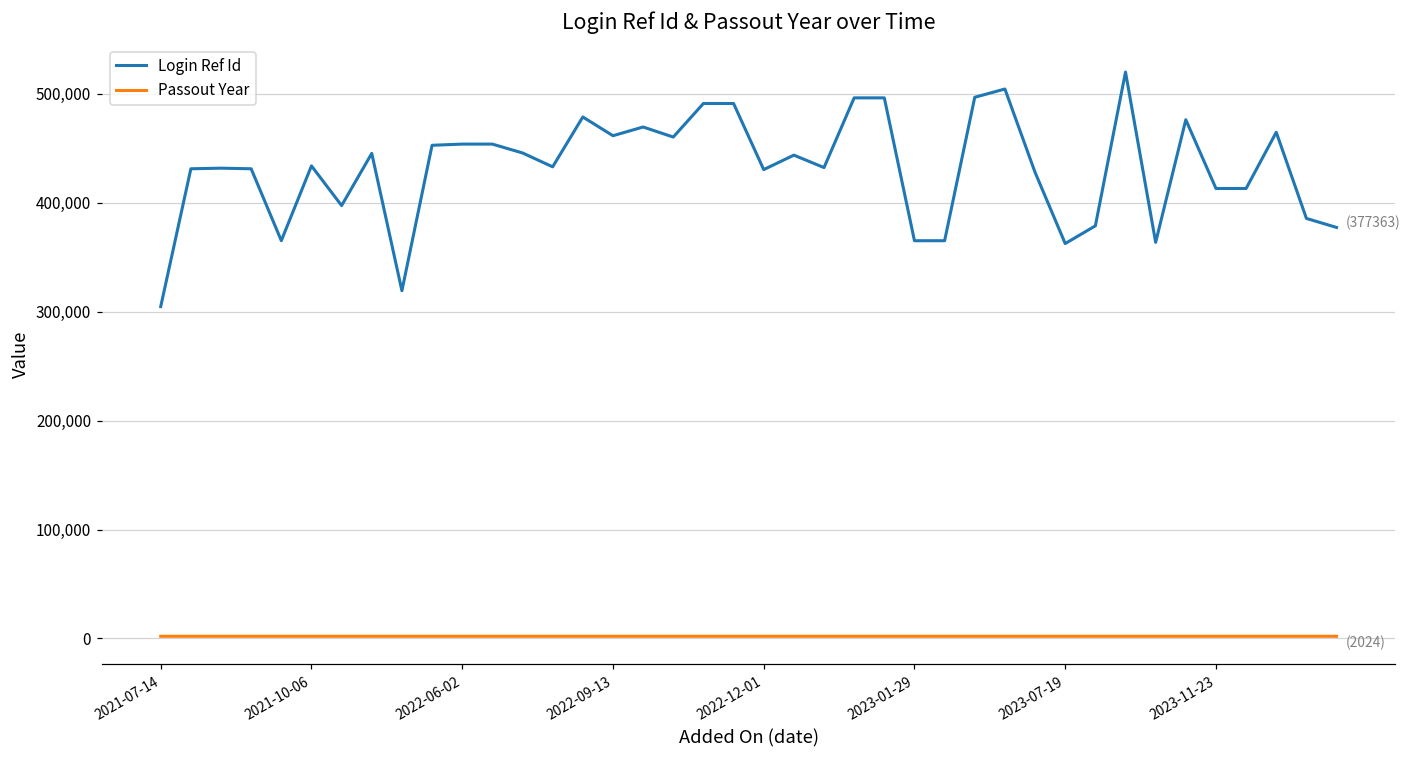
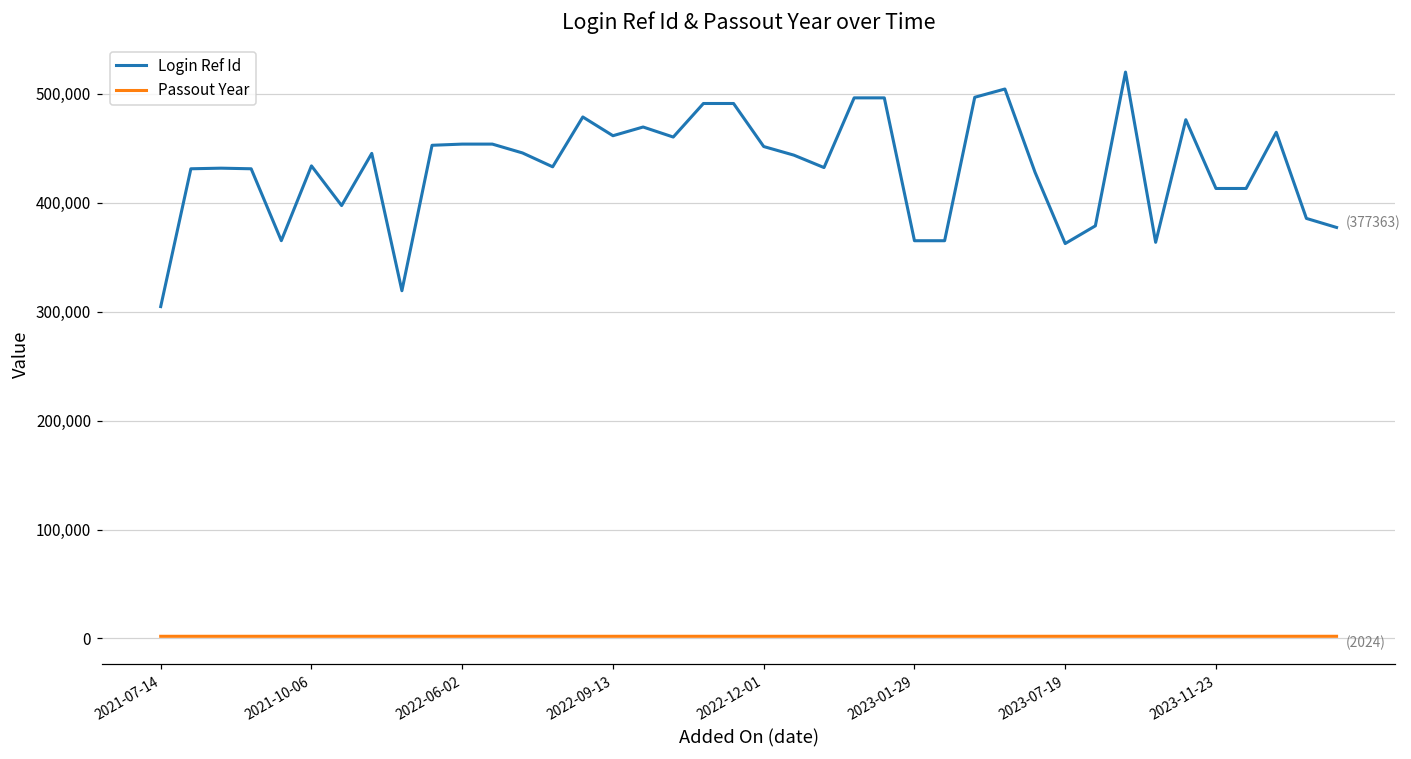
  {
    "Login Ref Id": {
      "2021-07-14": "300,000",
      "2021-10-06": "430,000",
      "2022-09-13": "460,000",
-     "2022-12-01": "430,000",
+     "2022-12-01": "450,000",
      "2023-07-19": "360,000"
    },
    "Passout Year": {
      "2021-07-14": "0",
      "2021-10-06": "0",
      "2022-09-13": "0",
      "2022-12-01": "0",
      "2023-07-19": "0"
    }
  }
